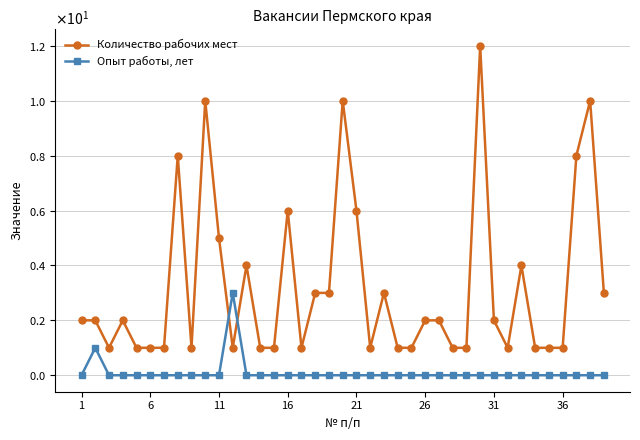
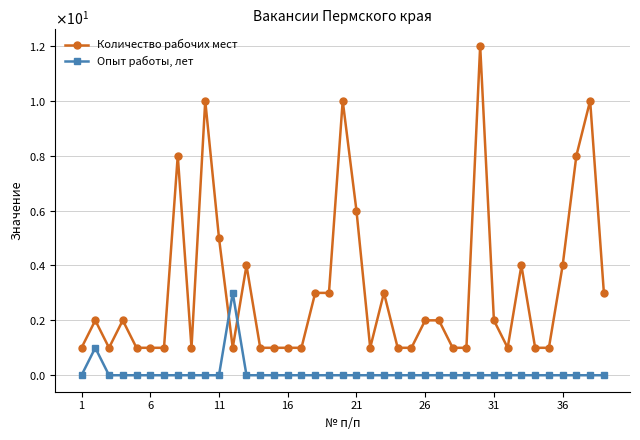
  {
    "Количество рабочих мест": {
-     "1": 2,
+     "1": 1,
      "6": 1,
      "11": 5,
-     "16": 6,
+     "16": 1,
      "21": 6,
      "26": 2,
      "31": 2,
-     "36": 1
+     "36": 4
    },
    "Опыт работы, лет": {
      "1": 0,
      "6": 0,
      "11": 0,
      "16": 0,
      "21": 0,
      "26": 0,
      "31": 0,
      "36": 0
    }
  }
